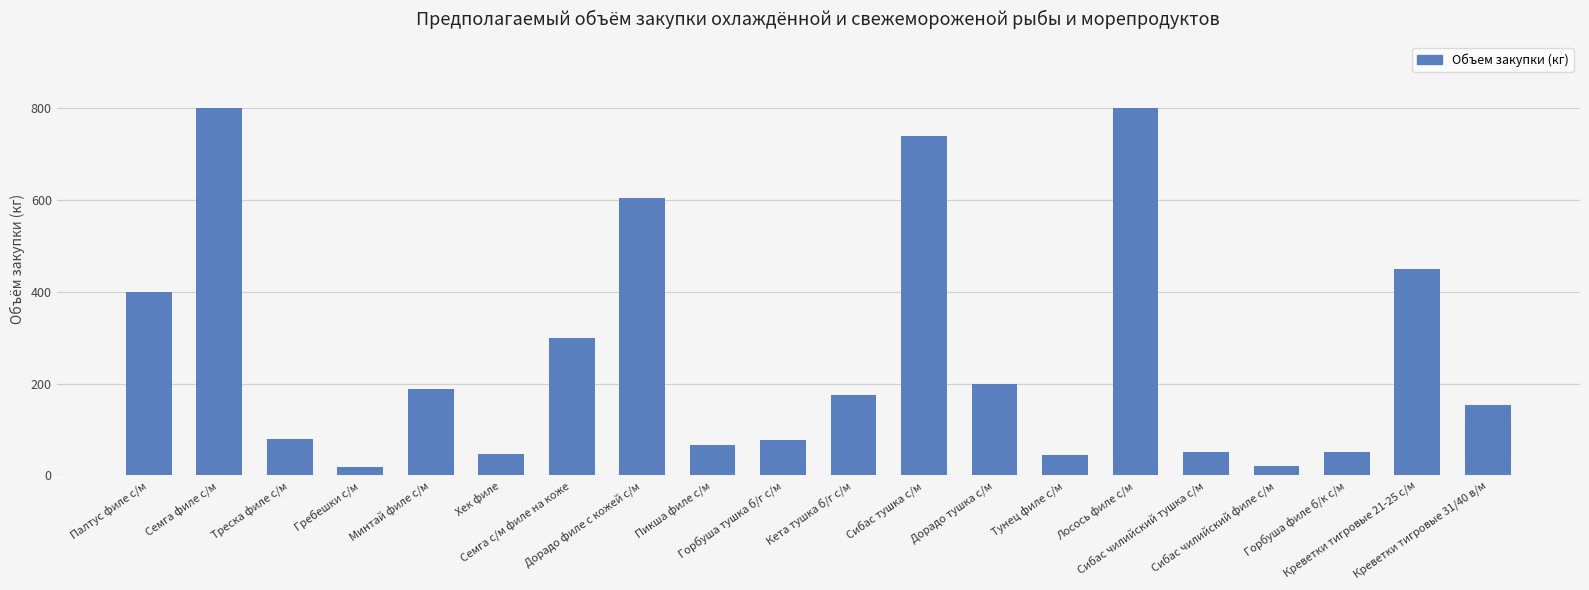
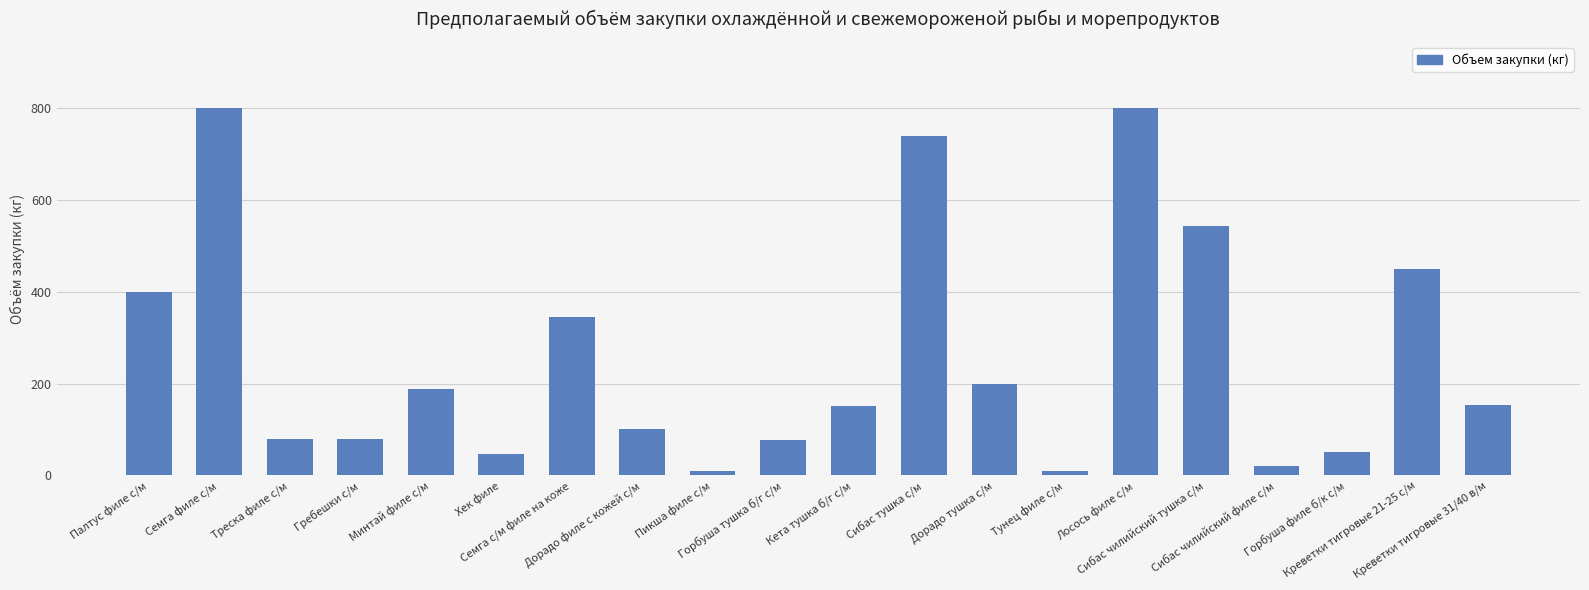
  {
    "Палтус филе с/м": 400,
    "Семга филе с/м": 800,
    "Треска филе с/м": 80,
-   "Гребешки с/м": 20,
+   "Гребешки с/м": 80,
    "Минтай филе с/м": 190,
    "Хек филе": 50,
-   "Семга с/м филе на коже": 300,
-   "Дорадо филе с кожей с/м": 600,
-   "Пикша филе с/м": 70,
+   "Семга с/м филе на коже": 340,
+   "Дорадо филе с кожей с/м": 100,
+   "Пикша филе с/м": 10,
    "Горбуша тушка б/г с/м": 80,
-   "Кета тушка б/г с/м": 180,
+   "Кета тушка б/г с/м": 150,
    "Сибас тушка с/м": 740,
    "Дорадо тушка с/м": 200,
-   "Тунец филе с/м": 50,
+   "Тунец филе с/м": 10,
    "Лосось филе с/м": 800,
-   "Сибас чилийский тушка с/м": 50,
+   "Сибас чилийский тушка с/м": 540,
    "Сибас чилийский филе с/м": 20,
    "Горбуша филе б/к с/м": 50,
    "Креветки тигровые 21-25 с/м": 450,
    "Креветки тигровые 31/40 в/м": 150
  }
